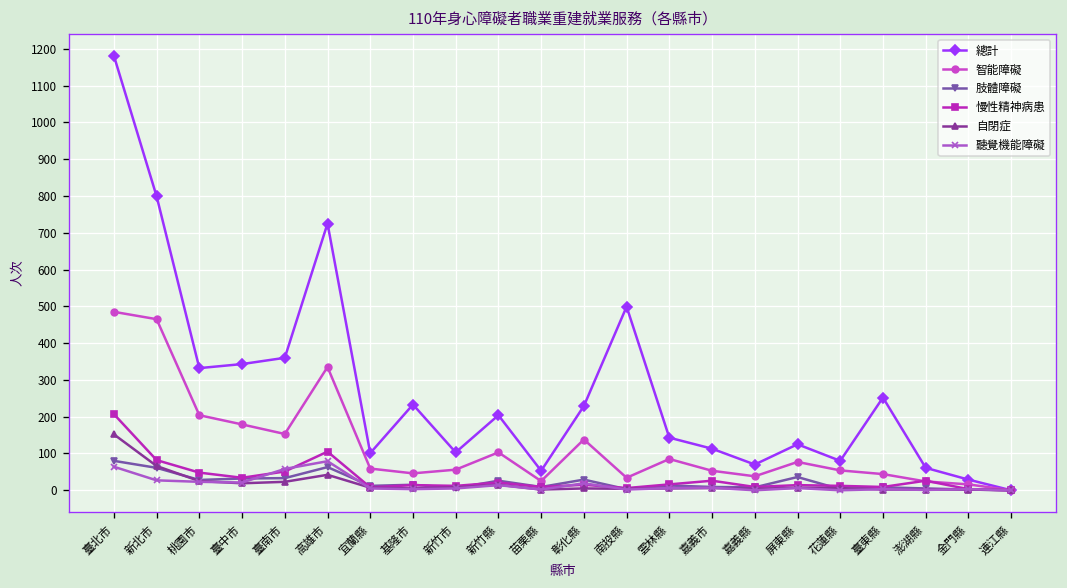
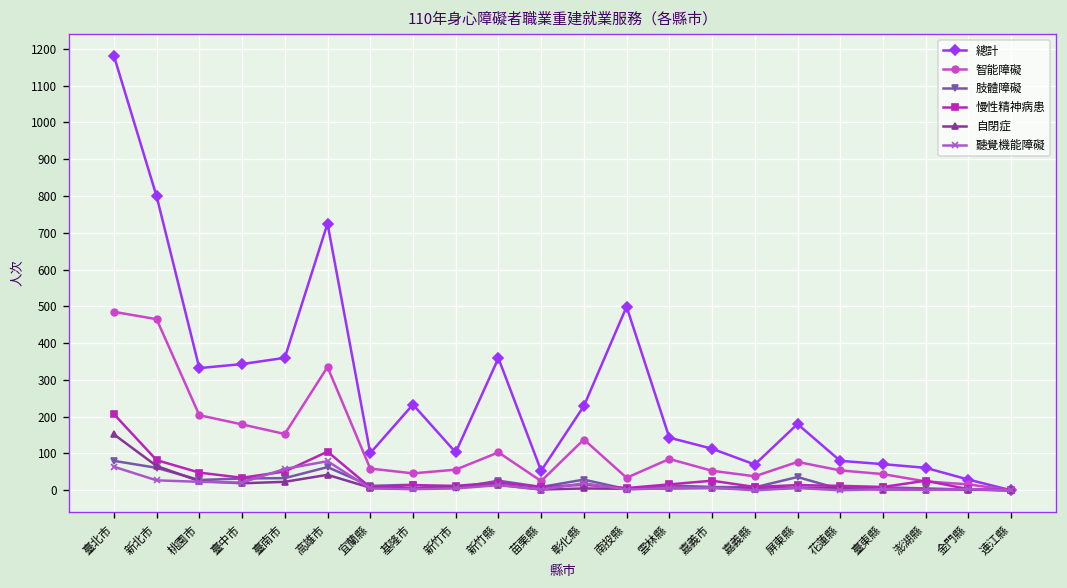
  {
    "總計": {
      "臺北市": 1180,
      "新北市": 800,
      "桃園市": 330,
      "臺中市": 340,
      "臺南市": 360,
      "高雄市": 730,
      "宜蘭縣": 100,
      "基隆市": 230,
      "新竹市": 100,
-     "新竹縣": 200,
+     "新竹縣": 360,
      "苗栗縣": 50,
      "彰化縣": 230,
      "南投縣": 500,
      "雲林縣": 140,
      "嘉義市": 110,
      "嘉義縣": 70,
-     "屏東縣": 130,
+     "屏東縣": 180,
      "花蓮縣": 80,
-     "臺東縣": 250,
+     "臺東縣": 70,
      "澎湖縣": 60,
      "金門縣": 30
    }
  }
